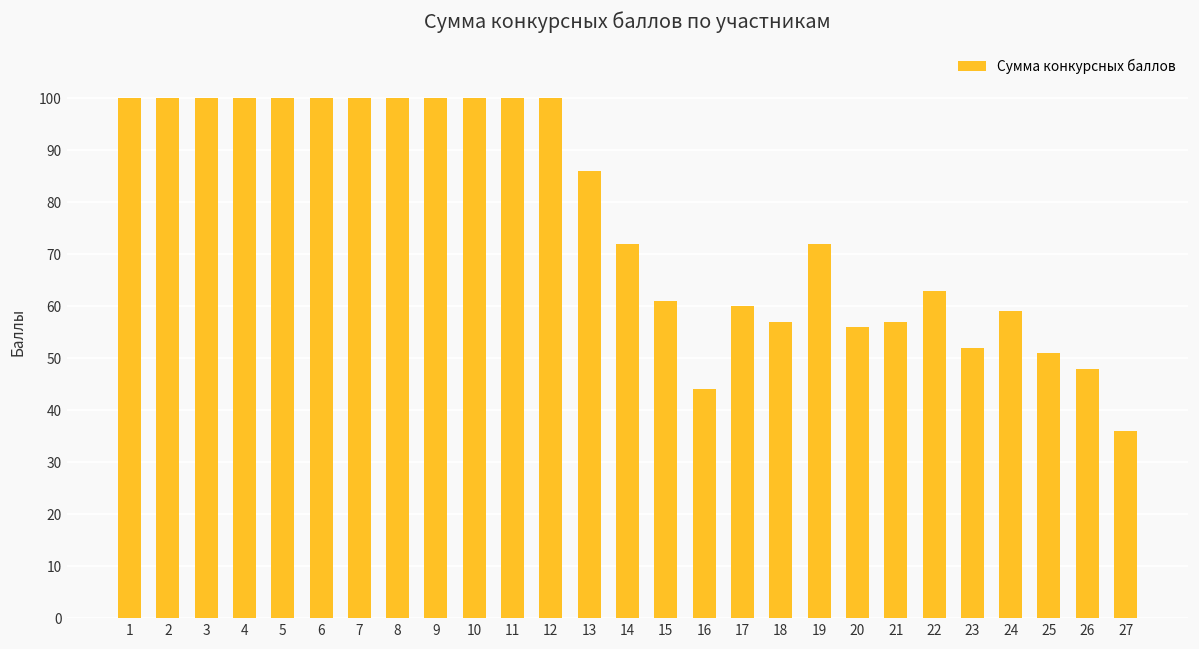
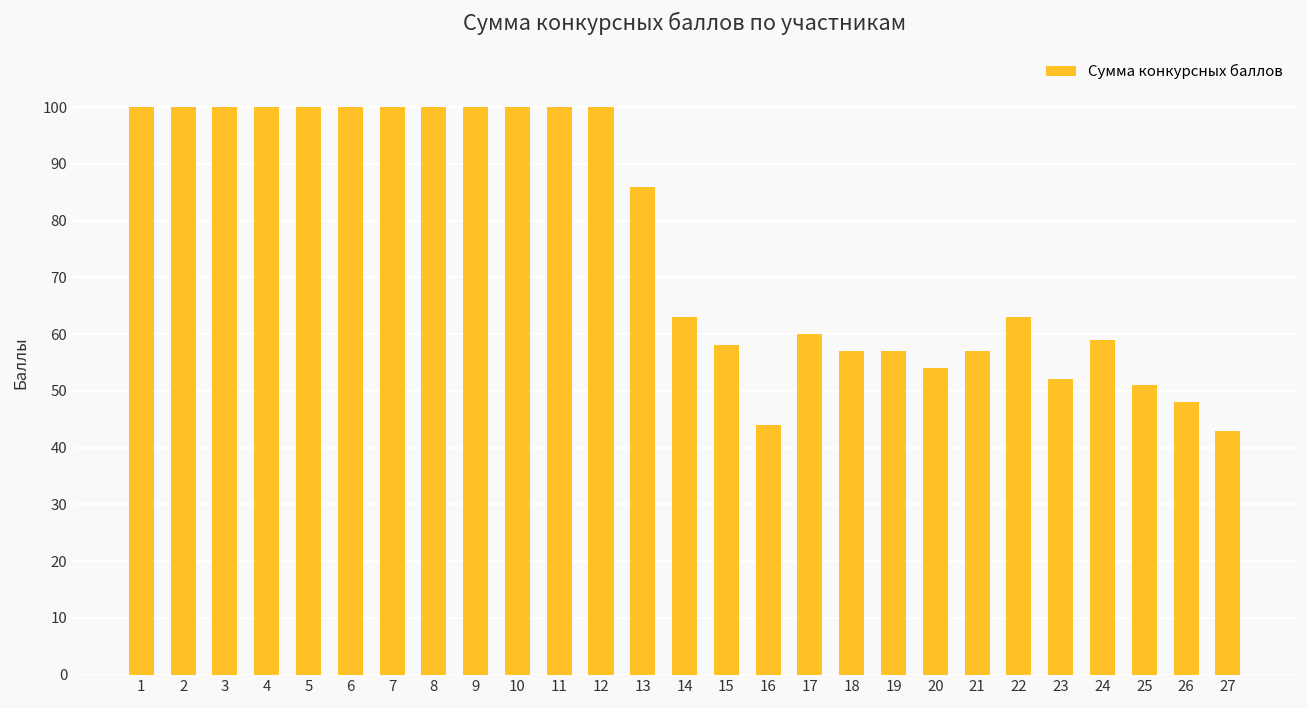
  {
    "1": 100,
    "2": 100,
    "3": 100,
    "4": 100,
    "5": 100,
    "6": 100,
    "7": 100,
    "8": 100,
    "9": 100,
    "10": 100,
    "11": 100,
    "12": 100,
    "13": 86,
-   "14": 72,
-   "15": 61,
+   "14": 63,
+   "15": 58,
    "16": 44,
    "17": 60,
    "18": 57,
-   "19": 72,
-   "20": 56,
+   "19": 57,
+   "20": 54,
    "21": 57,
    "22": 63,
    "23": 52,
    "24": 59,
    "25": 51,
    "26": 48,
-   "27": 36
+   "27": 43
  }
